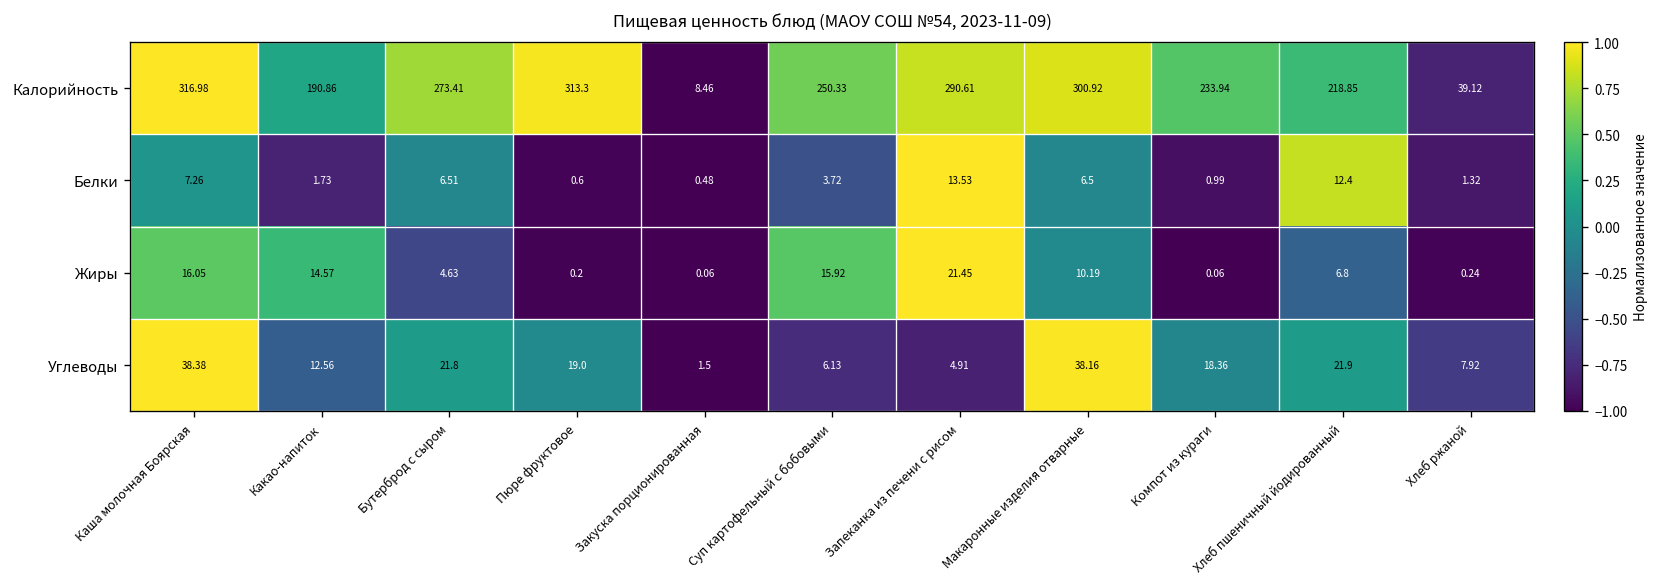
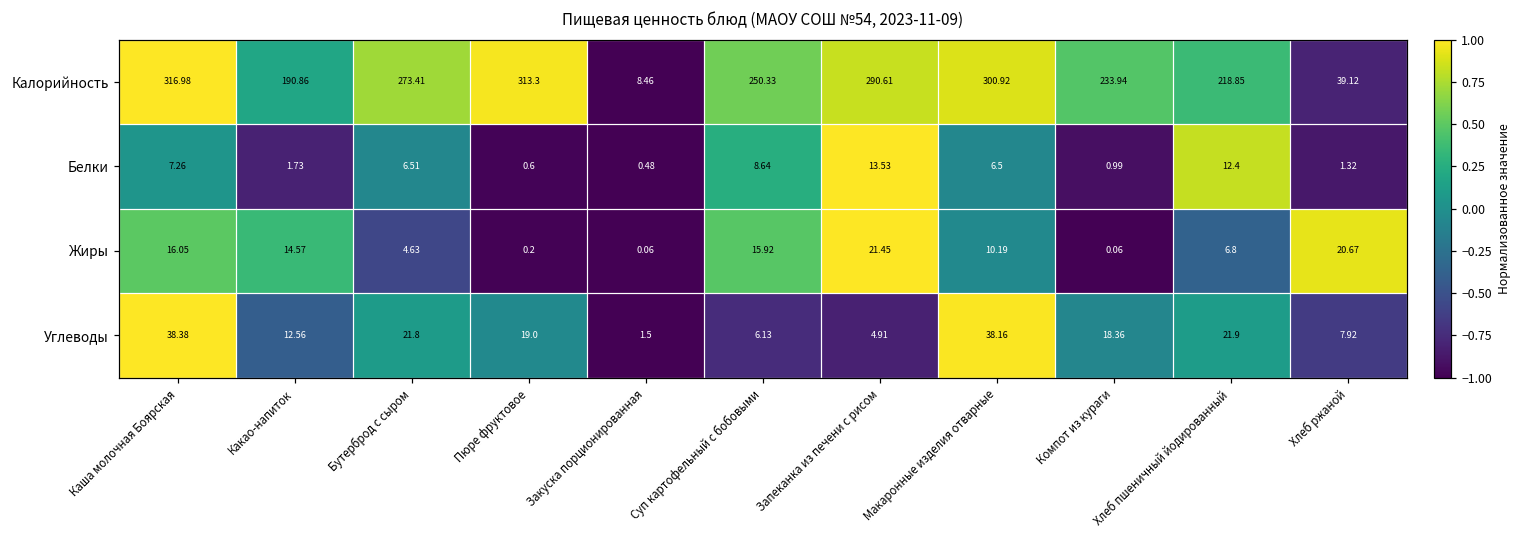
  {
    "Калорийность": {
      "Каша молочная Боярская": 316.98,
      "Какао-напиток": 190.86,
      "Бутерброд с сыром": 273.41,
      "Пюре фруктовое": 313.3,
      "Закуска порционированная": 8.46,
      "Суп картофельный с бобовыми": 250.33,
      "Запеканка из печени с рисом": 290.61,
      "Макаронные изделия отварные": 300.92,
      "Компот из кураги": 233.94,
      "Хлеб пшеничный йодированный": 218.85,
      "Хлеб ржаной": 39.12
    },
    "Белки": {
      "Каша молочная Боярская": 7.26,
      "Какао-напиток": 1.73,
      "Бутерброд с сыром": 6.51,
      "Пюре фруктовое": 0.6,
      "Закуска порционированная": 0.48,
-     "Суп картофельный с бобовыми": 3.72,
+     "Суп картофельный с бобовыми": 8.64,
      "Запеканка из печени с рисом": 13.53,
      "Макаронные изделия отварные": 6.5,
      "Компот из кураги": 0.99,
      "Хлеб пшеничный йодированный": 12.4,
      "Хлеб ржаной": 1.32
    },
    "Жиры": {
      "Каша молочная Боярская": 16.05,
      "Какао-напиток": 14.57,
      "Бутерброд с сыром": 4.63,
      "Пюре фруктовое": 0.2,
      "Закуска порционированная": 0.06,
      "Суп картофельный с бобовыми": 15.92,
      "Запеканка из печени с рисом": 21.45,
      "Макаронные изделия отварные": 10.19,
      "Компот из кураги": 0.06,
      "Хлеб пшеничный йодированный": 6.8,
-     "Хлеб ржаной": 0.24
+     "Хлеб ржаной": 20.67
    },
    "Углеводы": {
      "Каша молочная Боярская": 38.38,
      "Какао-напиток": 12.56,
      "Бутерброд с сыром": 21.8,
      "Пюре фруктовое": 19.0,
      "Закуска порционированная": 1.5,
      "Суп картофельный с бобовыми": 6.13,
      "Запеканка из печени с рисом": 4.91,
      "Макаронные изделия отварные": 38.16,
      "Компот из кураги": 18.36,
      "Хлеб пшеничный йодированный": 21.9,
      "Хлеб ржаной": 7.92
    }
  }
